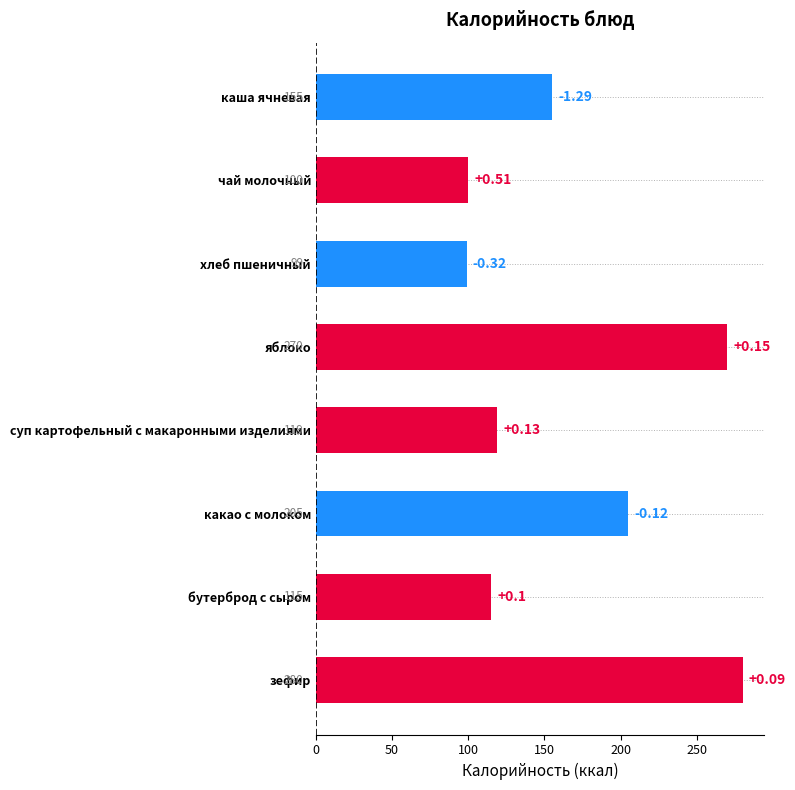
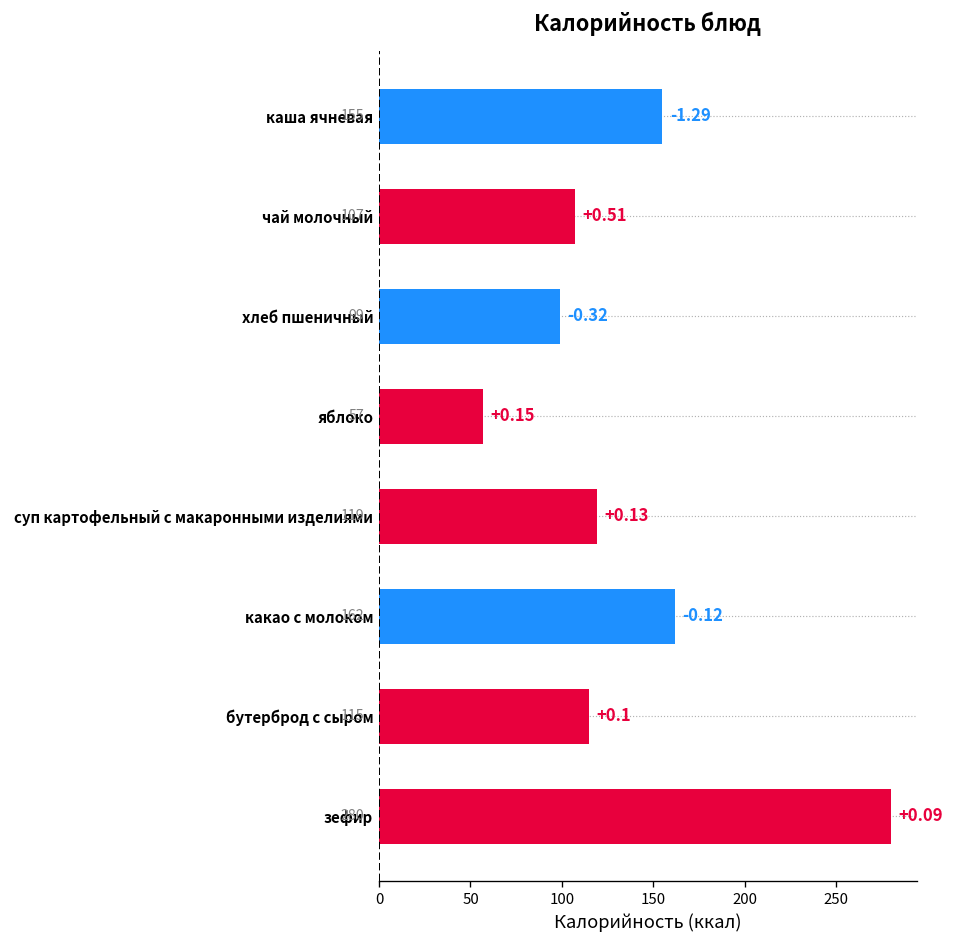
  {
-   "чай молочный": 100,
-   "яблоко": 270,
-   "какао с молоком": 205
+   "чай молочный": 107,
+   "яблоко": 57,
+   "какао с молоком": 162
  }
